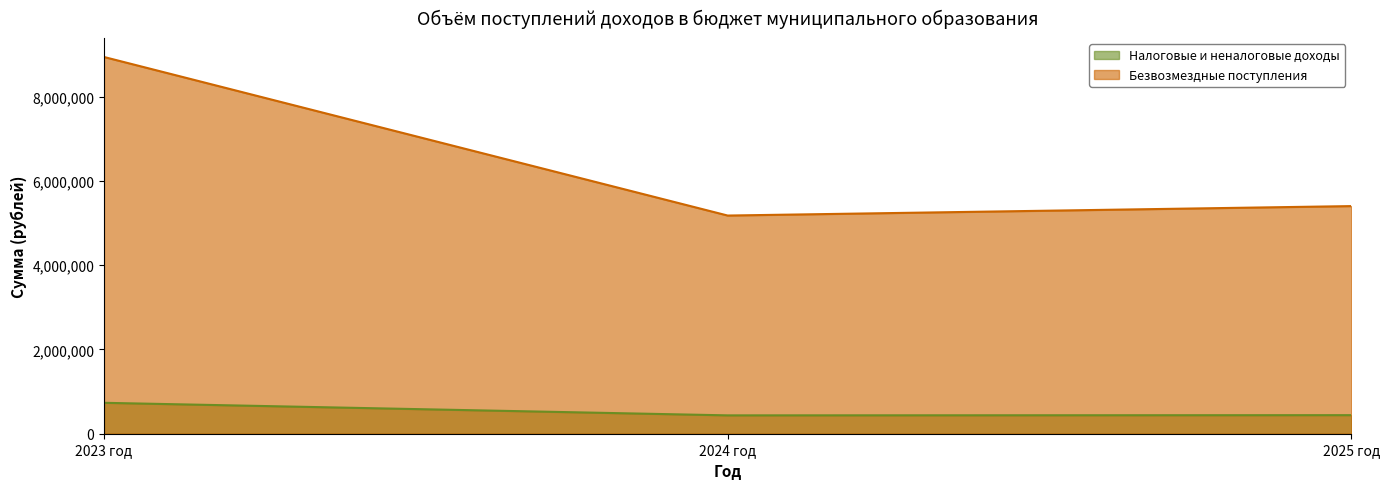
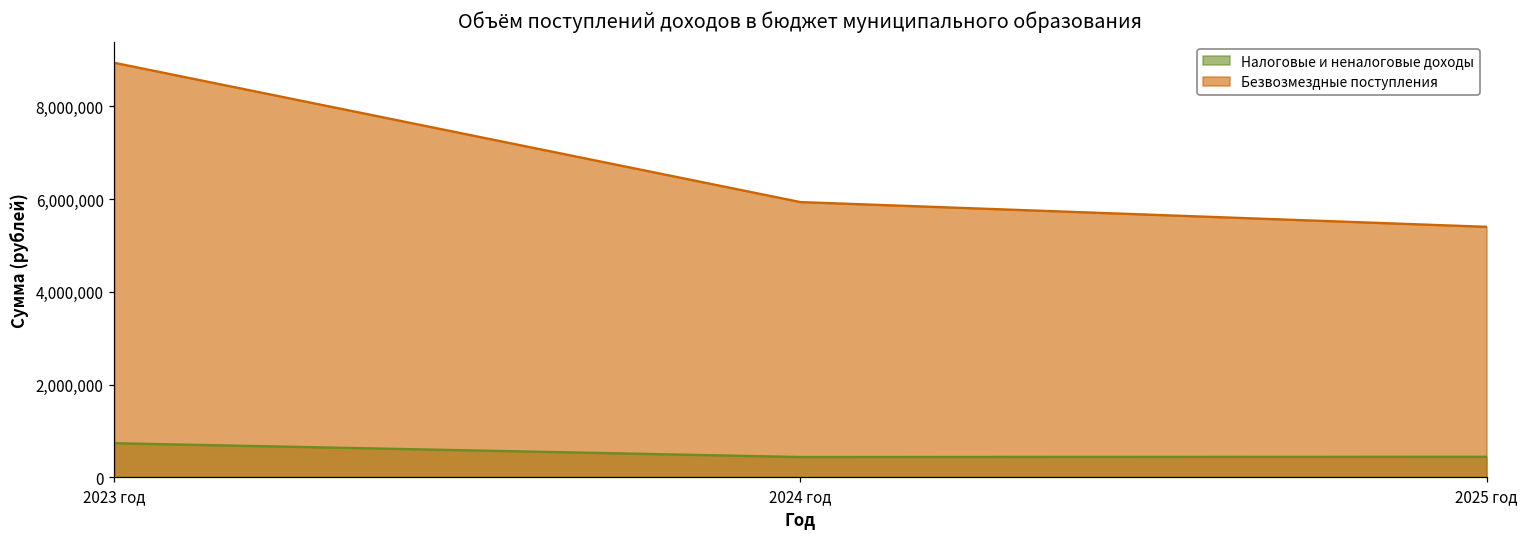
  {
    "Налоговые и неналоговые доходы": {
      "2023 год": "700,000",
      "2024 год": "400,000",
      "2025 год": "400,000"
    },
    "Безвозмездные поступления": {
      "2023 год": "8,900,000",
-     "2024 год": "5,200,000",
+     "2024 год": "5,900,000",
      "2025 год": "5,400,000"
    }
  }
